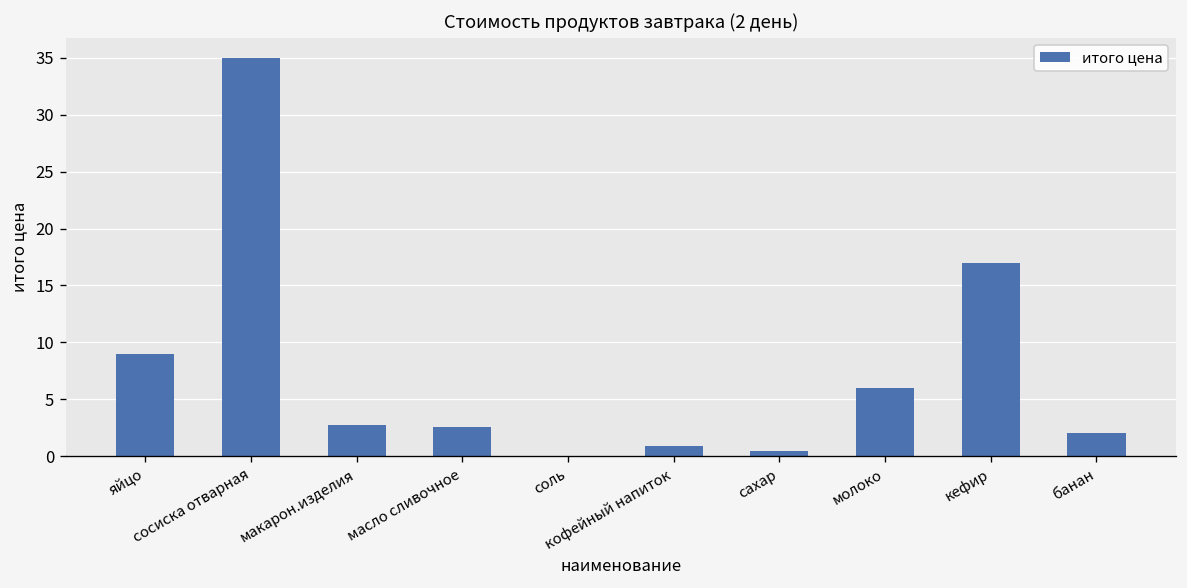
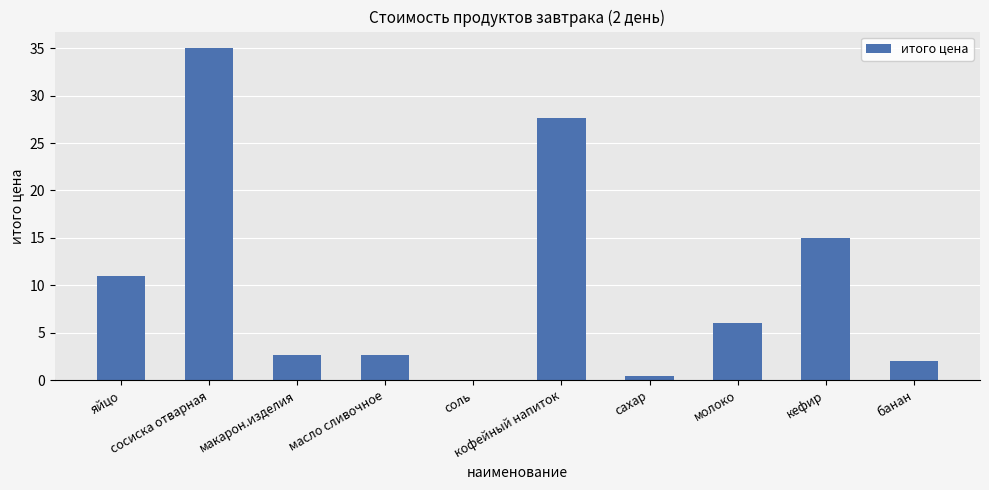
  {
-   "яйцо": 9,
+   "яйцо": 11,
    "сосиска отварная": 35,
    "макарон.изделия": 3,
    "масло сливочное": 3,
-   "кофейный напиток": 1,
+   "кофейный напиток": 28,
    "сахар": 0,
    "молоко": 6,
-   "кефир": 17,
+   "кефир": 15,
    "банан": 2
  }
